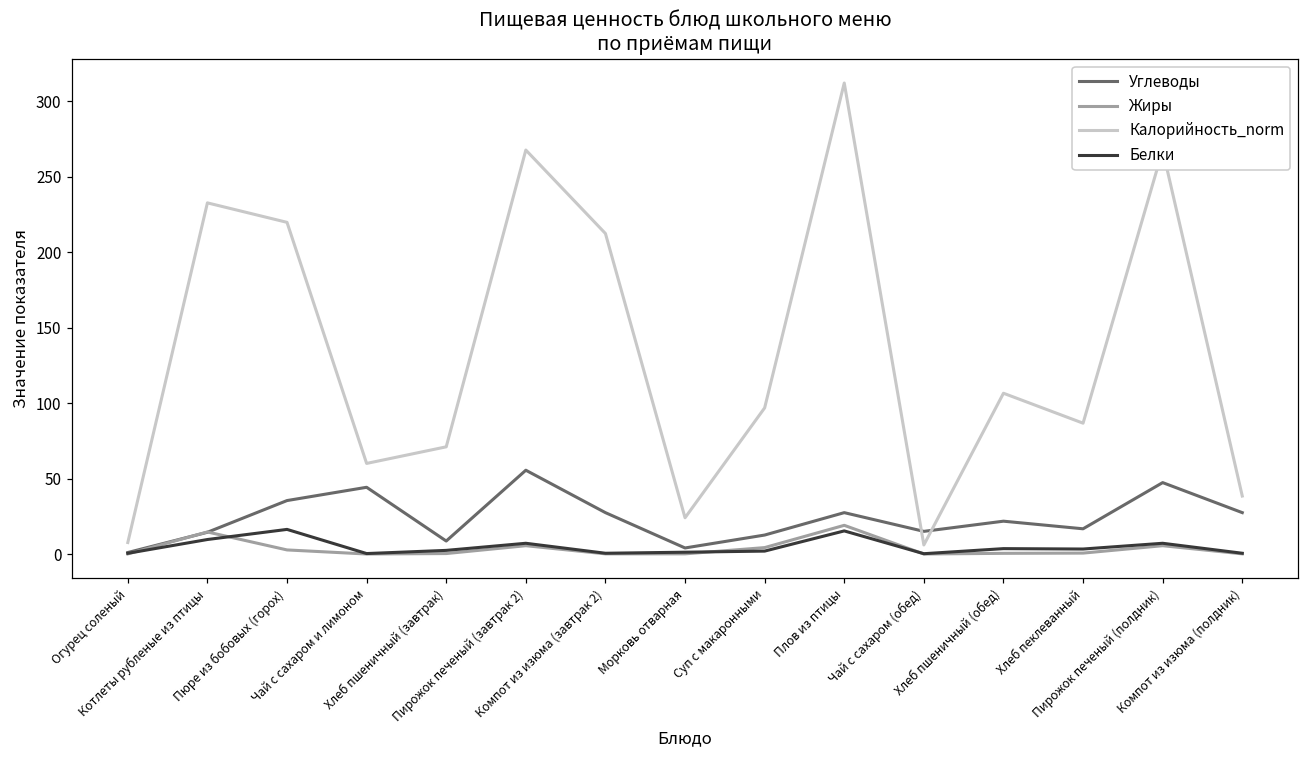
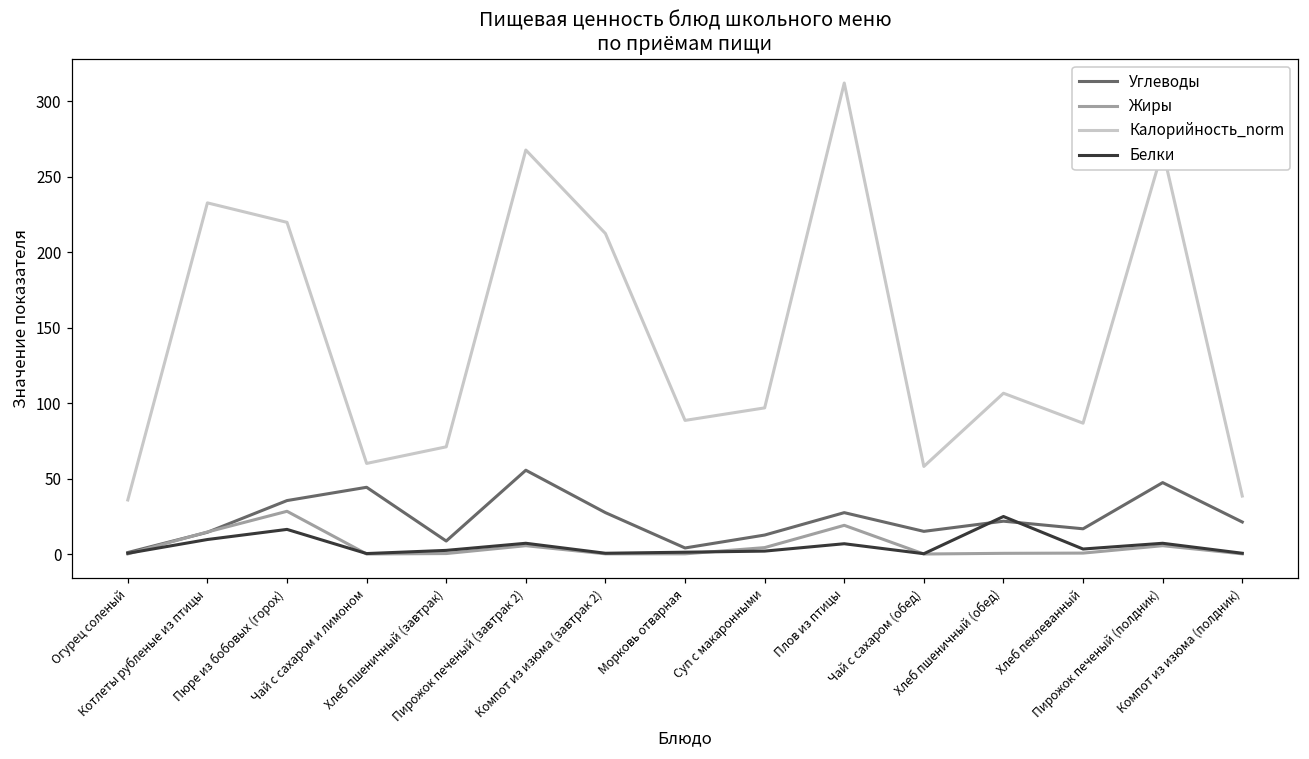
  {
    "Углеводы": {
      "Пюре из бобовых (горох)": 35,
      "Чай с сахаром и лимоном": 44,
      "Хлеб пшеничный (завтрак)": 9,
      "Пирожок печеный (завтрак 2)": 56,
      "Компот из изюма (завтрак 2)": 27,
      "Морковь отварная": 4,
      "Суп с макаронными": 13,
      "Плов из птицы": 27,
      "Чай с сахаром (обед)": 15,
      "Хлеб пшеничный (обед)": 22,
      "Хлеб пеклеванный": 17,
      "Пирожок печеный (полдник)": 47,
-     "Компот из изюма (полдник)": 27
+     "Компот из изюма (полдник)": 21
    },
    "Жиры": {
-     "Пюре из бобовых (горох)": 3,
+     "Пюре из бобовых (горох)": 28,
      "Хлеб пшеничный (завтрак)": 0,
      "Суп с макаронными": 4,
      "Плов из птицы": 19,
      "Хлеб пшеничный (обед)": 0,
      "Хлеб пеклеванный": 1
    },
    "Калорийность_norm": {
-     "Огурец соленый": 8,
+     "Огурец соленый": 36,
      "Котлеты рубленые из птицы": 233,
      "Пюре из бобовых (горох)": 220,
      "Чай с сахаром и лимоном": 60,
      "Хлеб пшеничный (завтрак)": 71,
      "Пирожок печеный (завтрак 2)": 268,
      "Компот из изюма (завтрак 2)": 212,
-     "Морковь отварная": 24,
+     "Морковь отварная": 89,
      "Суп с макаронными": 97,
      "Плов из птицы": 312,
-     "Чай с сахаром (обед)": 6,
+     "Чай с сахаром (обед)": 58,
      "Хлеб пшеничный (обед)": 107,
      "Хлеб пеклеванный": 87,
      "Компот из изюма (полдник)": 38
    },
    "Белки": {
      "Котлеты рубленые из птицы": 10,
      "Пюре из бобовых (горох)": 16,
      "Хлеб пшеничный (завтрак)": 2,
      "Суп с макаронными": 2,
-     "Плов из птицы": 15,
-     "Хлеб пшеничный (обед)": 4,
+     "Плов из птицы": 7,
+     "Хлеб пшеничный (обед)": 25,
      "Хлеб пеклеванный": 3
    }
  }
